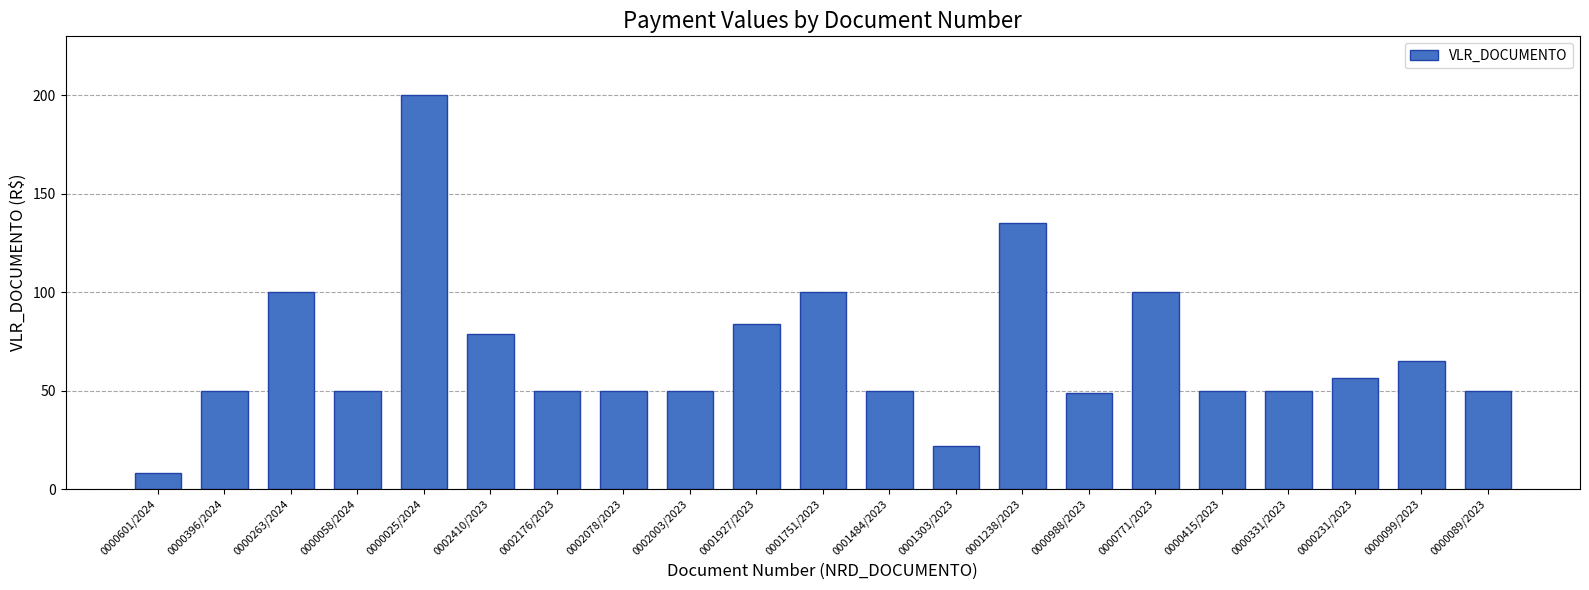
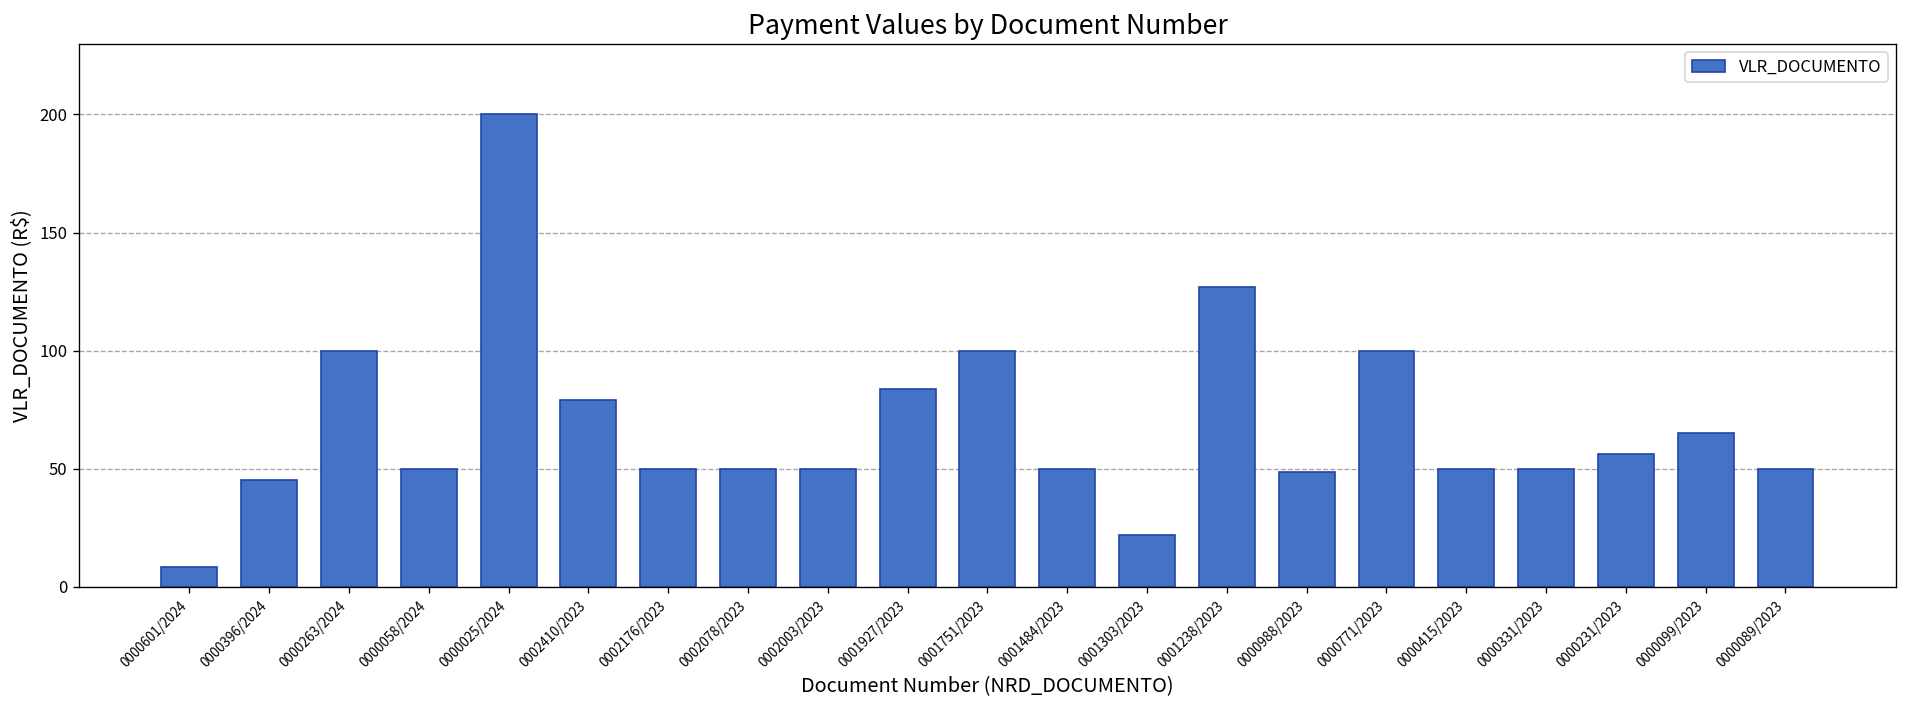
  {
    "0000601/2024": 8,
-   "0000396/2024": 50,
+   "0000396/2024": 45,
    "0000263/2024": 100,
    "0000058/2024": 50,
    "0000025/2024": 200,
    "0002410/2023": 79,
    "0002176/2023": 50,
    "0002078/2023": 50,
    "0002003/2023": 50,
    "0001927/2023": 84,
    "0001751/2023": 100,
    "0001484/2023": 50,
    "0001303/2023": 22,
-   "0001238/2023": 135,
+   "0001238/2023": 127,
    "0000988/2023": 49,
    "0000771/2023": 100,
    "0000415/2023": 50,
    "0000331/2023": 50,
    "0000231/2023": 56,
    "0000099/2023": 65,
    "0000089/2023": 50
  }
